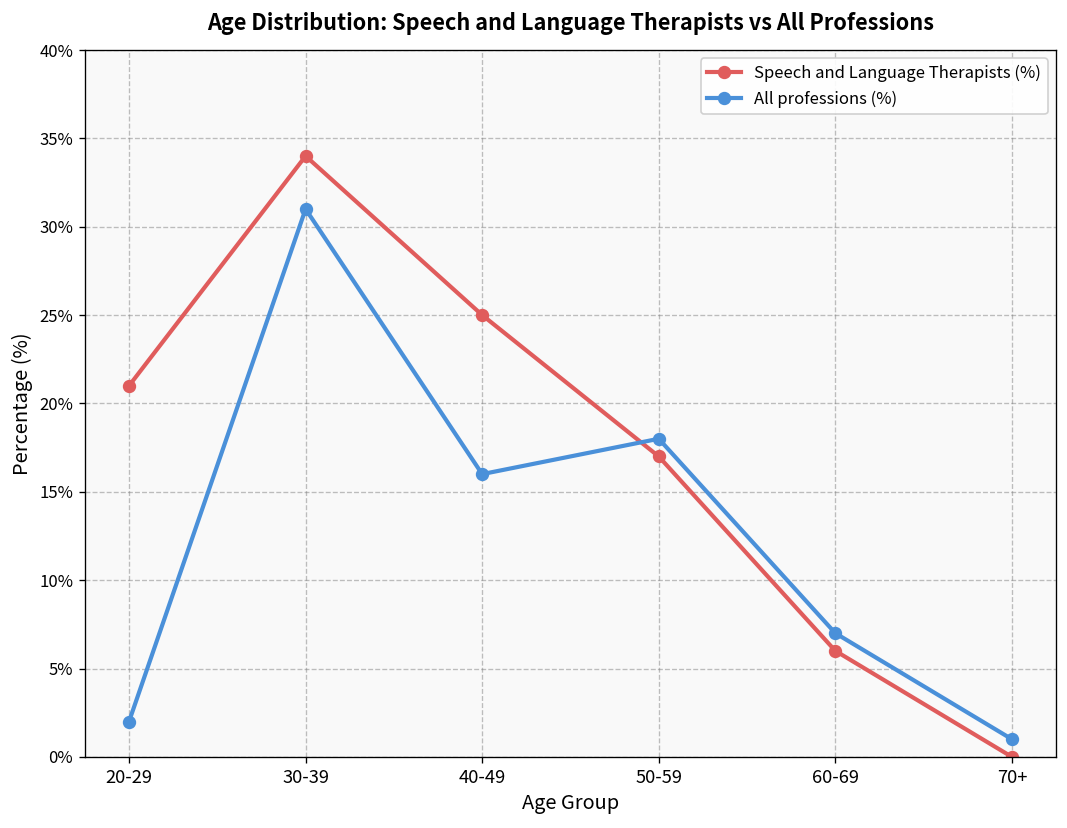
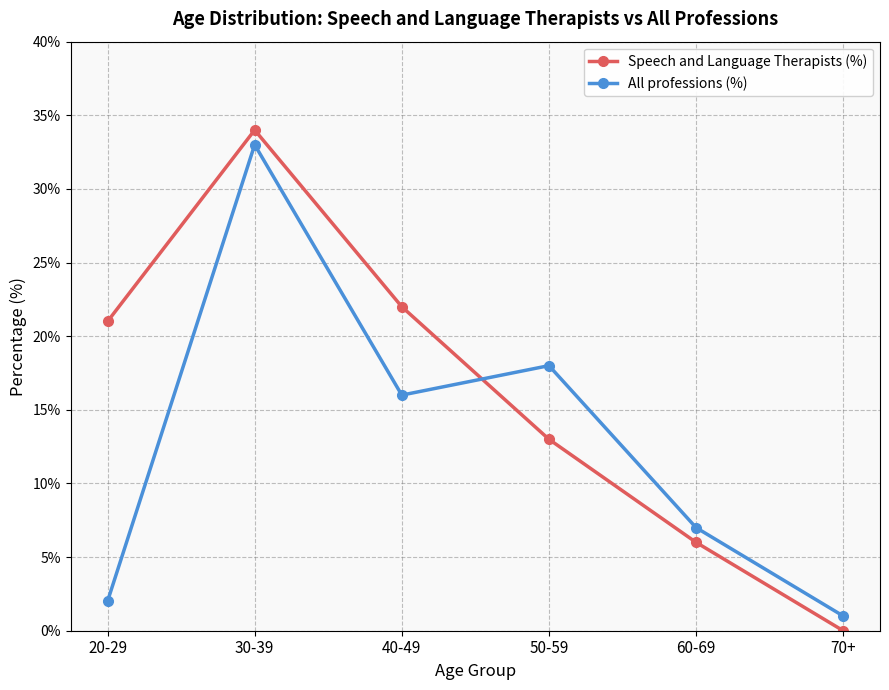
  {
    "Speech and Language Therapists (%)": {
      "20-29": "21%",
      "30-39": "34%",
-     "40-49": "25%",
-     "50-59": "17%",
+     "40-49": "22%",
+     "50-59": "13%",
      "60-69": "6%",
      "70+": "0%"
    },
    "All professions (%)": {
      "20-29": "2%",
-     "30-39": "31%",
+     "30-39": "33%",
      "40-49": "16%",
      "50-59": "18%",
      "60-69": "7%",
      "70+": "1%"
    }
  }
